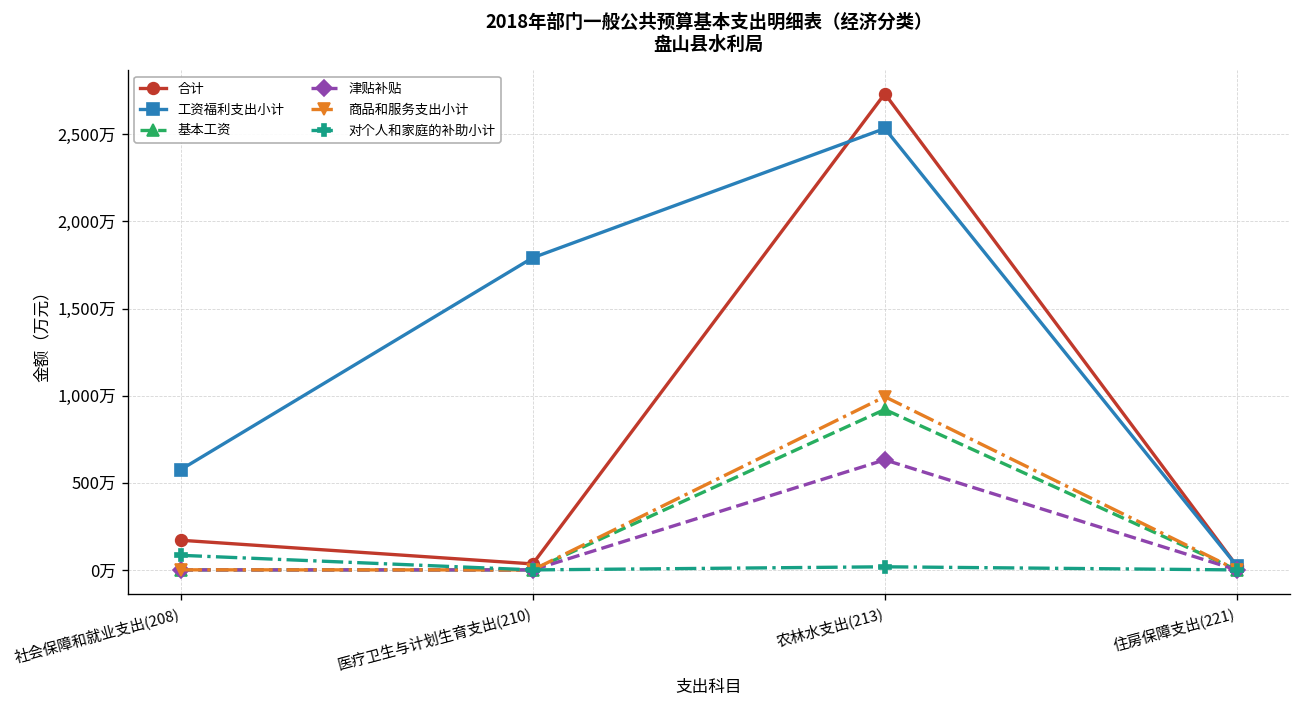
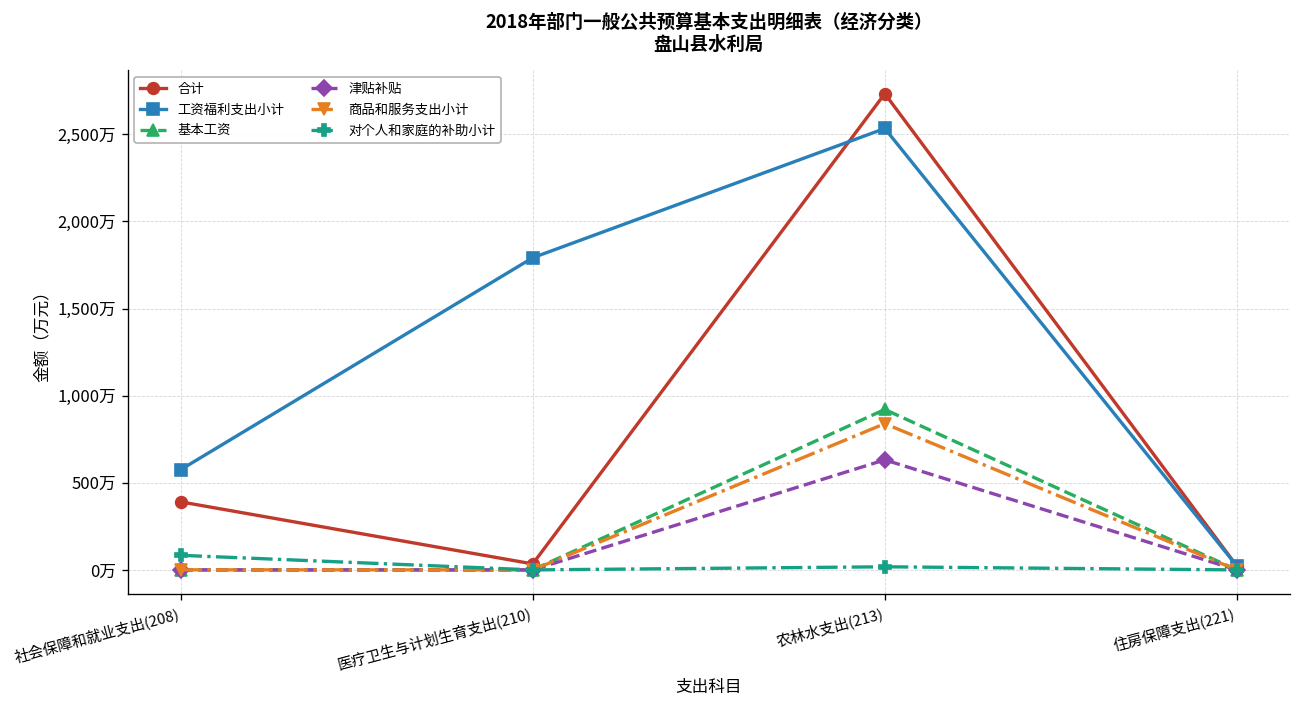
  {
    "合计": {
-     "社会保障和就业支出(208)": "170万",
+     "社会保障和就业支出(208)": "390万",
      "医疗卫生与计划生育支出(210)": "30万",
      "农林水支出(213)": "2,730万"
    },
    "工资福利支出小计": {
      "社会保障和就业支出(208)": "580万",
      "医疗卫生与计划生育支出(210)": "1,790万",
      "农林水支出(213)": "2,530万"
    },
    "津贴补贴": {
      "农林水支出(213)": "630万"
    },
    "商品和服务支出小计": {
-     "农林水支出(213)": "990万"
+     "农林水支出(213)": "840万"
    }
  }
